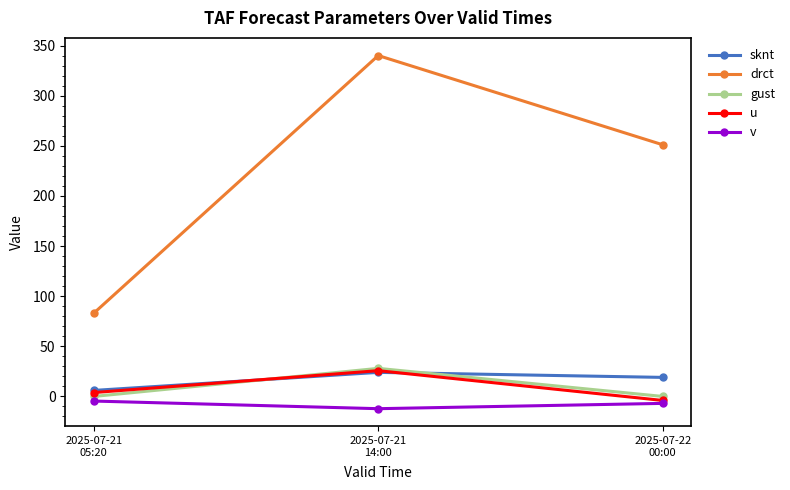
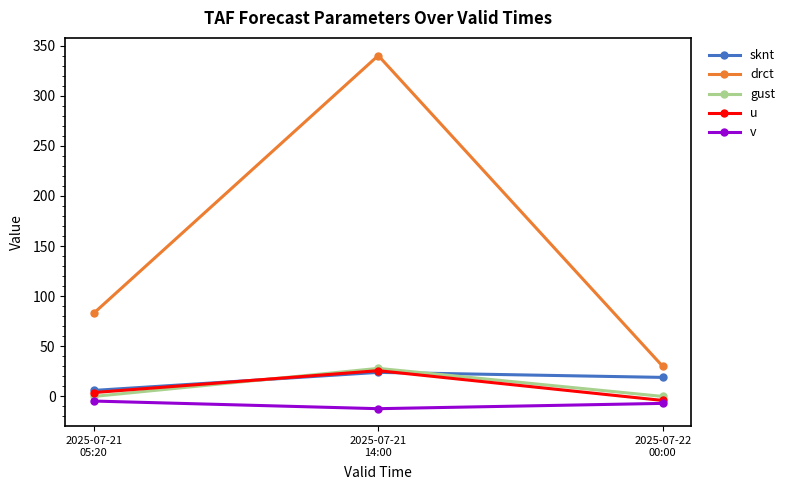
  {
    "sknt": {
      "2025-07-22 00:00": 19
    },
    "drct": {
      "2025-07-21 05:20": 83,
      "2025-07-21 14:00": 340,
-     "2025-07-22 00:00": 251
+     "2025-07-22 00:00": 30
    },
    "gust": {
      "2025-07-21 05:20": 0,
      "2025-07-22 00:00": 0
    },
    "u": {
      "2025-07-22 00:00": -4
    },
    "v": {
      "2025-07-21 05:20": -5,
      "2025-07-21 14:00": -12,
      "2025-07-22 00:00": -7
    }
  }
